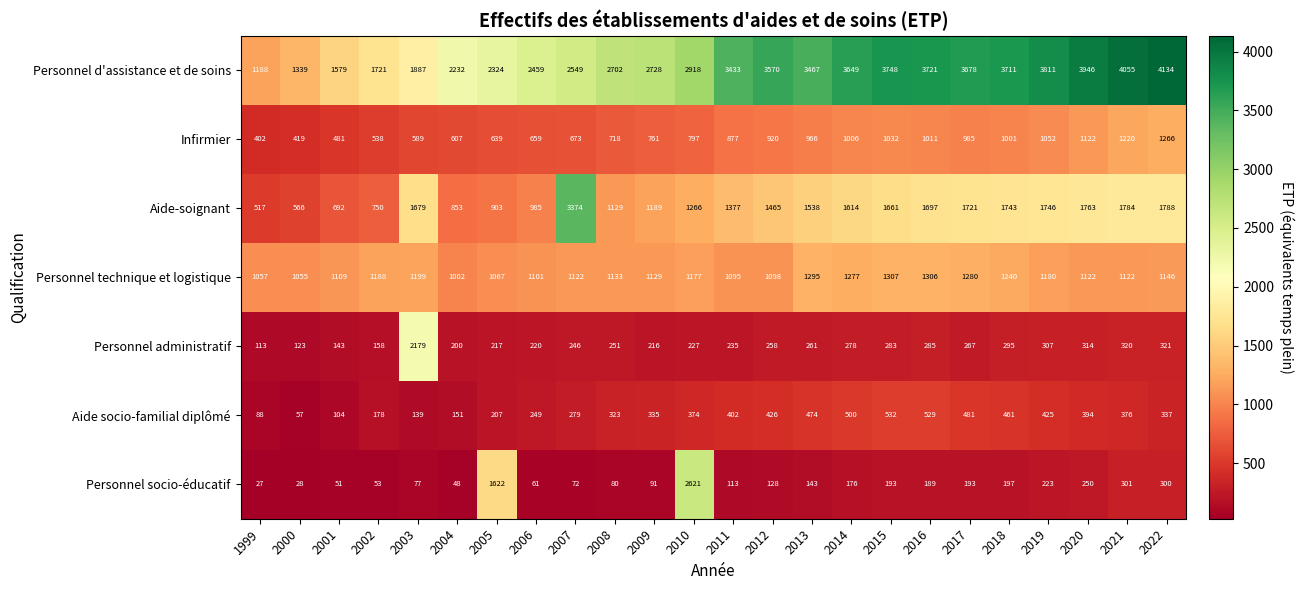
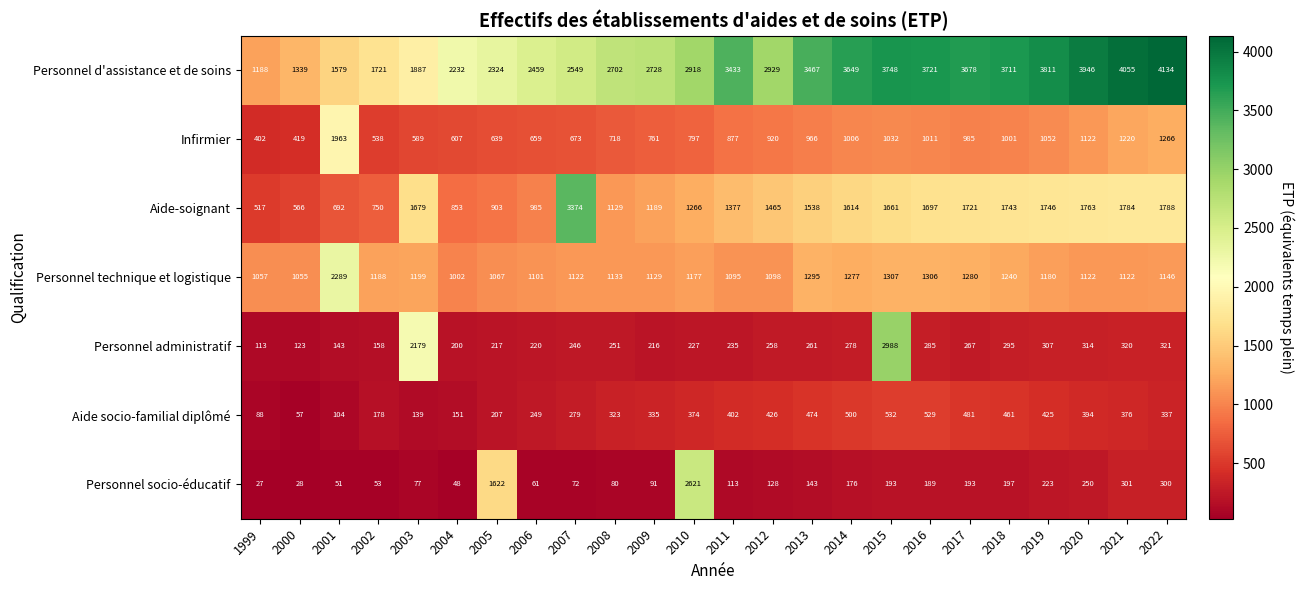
  {
    "Personnel d'assistance et de soins": {
      "1999": 1188,
      "2000": 1339,
      "2001": 1579,
      "2002": 1721,
      "2003": 1887,
      "2004": 2232,
      "2005": 2324,
      "2006": 2459,
      "2007": 2549,
      "2008": 2702,
      "2009": 2728,
      "2010": 2918,
      "2011": 3433,
-     "2012": 3570,
+     "2012": 2929,
      "2013": 3467,
      "2014": 3649,
      "2015": 3748,
      "2016": 3721,
      "2017": 3678,
      "2018": 3711,
      "2019": 3811,
      "2020": 3946,
      "2021": 4055,
      "2022": 4134
    },
    "Infirmier": {
      "1999": 402,
      "2000": 419,
-     "2001": 481,
+     "2001": 1963,
      "2002": 538,
      "2003": 589,
      "2004": 607,
      "2005": 639,
      "2006": 659,
      "2007": 673,
      "2008": 718,
      "2009": 761,
      "2010": 797,
      "2011": 877,
      "2012": 920,
      "2013": 966,
      "2014": 1006,
      "2015": 1032,
      "2016": 1011,
      "2017": 985,
      "2018": 1001,
      "2019": 1052,
      "2020": 1122,
      "2021": 1220,
      "2022": 1266
    },
    "Aide-soignant": {
      "1999": 517,
      "2000": 566,
      "2001": 692,
      "2002": 750,
      "2003": 1679,
      "2004": 853,
      "2005": 903,
      "2006": 985,
      "2007": 3374,
      "2008": 1129,
      "2009": 1189,
      "2010": 1266,
      "2011": 1377,
      "2012": 1465,
      "2013": 1538,
      "2014": 1614,
      "2015": 1661,
      "2016": 1697,
      "2017": 1721,
      "2018": 1743,
      "2019": 1746,
      "2020": 1763,
      "2021": 1784,
      "2022": 1788
    },
    "Personnel technique et logistique": {
      "1999": 1057,
      "2000": 1055,
-     "2001": 1109,
+     "2001": 2289,
      "2002": 1188,
      "2003": 1199,
      "2004": 1002,
      "2005": 1067,
      "2006": 1101,
      "2007": 1122,
      "2008": 1133,
      "2009": 1129,
      "2010": 1177,
      "2011": 1095,
      "2012": 1098,
      "2013": 1295,
      "2014": 1277,
      "2015": 1307,
      "2016": 1306,
      "2017": 1280,
      "2018": 1240,
      "2019": 1180,
      "2020": 1122,
      "2021": 1122,
      "2022": 1146
    },
    "Personnel administratif": {
      "1999": 113,
      "2000": 123,
      "2001": 143,
      "2002": 158,
      "2003": 2179,
      "2004": 200,
      "2005": 217,
      "2006": 220,
      "2007": 246,
      "2008": 251,
      "2009": 216,
      "2010": 227,
      "2011": 235,
      "2012": 258,
      "2013": 261,
      "2014": 278,
-     "2015": 283,
+     "2015": 2988,
      "2016": 285,
      "2017": 267,
      "2018": 295,
      "2019": 307,
      "2020": 314,
      "2021": 320,
      "2022": 321
    },
    "Aide socio-familial diplômé": {
      "1999": 88,
      "2000": 57,
      "2001": 104,
      "2002": 178,
      "2003": 139,
      "2004": 151,
      "2005": 207,
      "2006": 249,
      "2007": 279,
      "2008": 323,
      "2009": 335,
      "2010": 374,
      "2011": 402,
      "2012": 426,
      "2013": 474,
      "2014": 500,
      "2015": 532,
      "2016": 529,
      "2017": 481,
      "2018": 461,
      "2019": 425,
      "2020": 394,
      "2021": 376,
      "2022": 337
    },
    "Personnel socio-éducatif": {
      "1999": 27,
      "2000": 28,
      "2001": 51,
      "2002": 53,
      "2003": 77,
      "2004": 48,
      "2005": 1622,
      "2006": 61,
      "2007": 72,
      "2008": 80,
      "2009": 91,
      "2010": 2621,
      "2011": 113,
      "2012": 128,
      "2013": 143,
      "2014": 176,
      "2015": 193,
      "2016": 189,
      "2017": 193,
      "2018": 197,
      "2019": 223,
      "2020": 250,
      "2021": 301,
      "2022": 300
    }
  }
